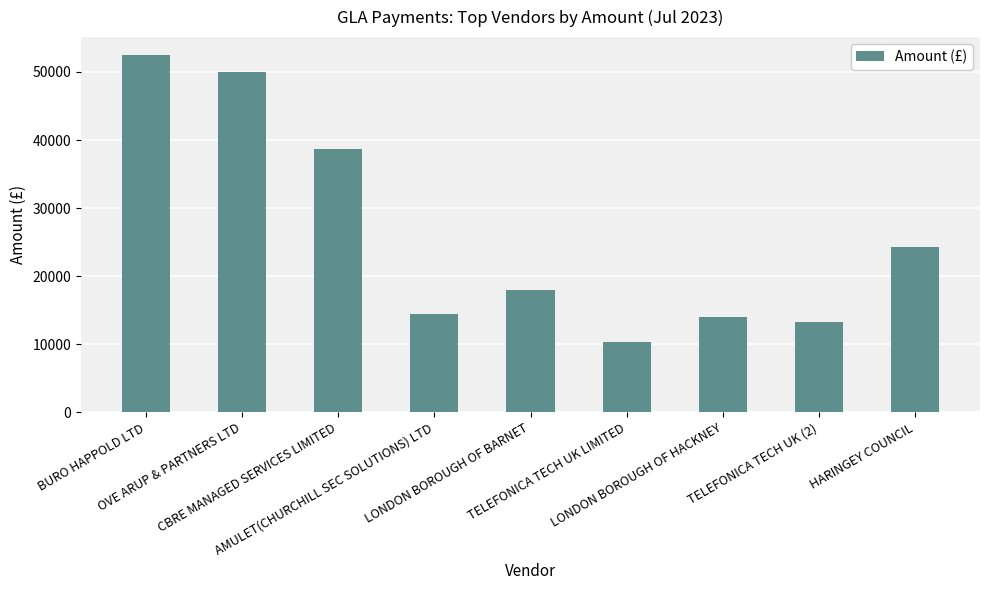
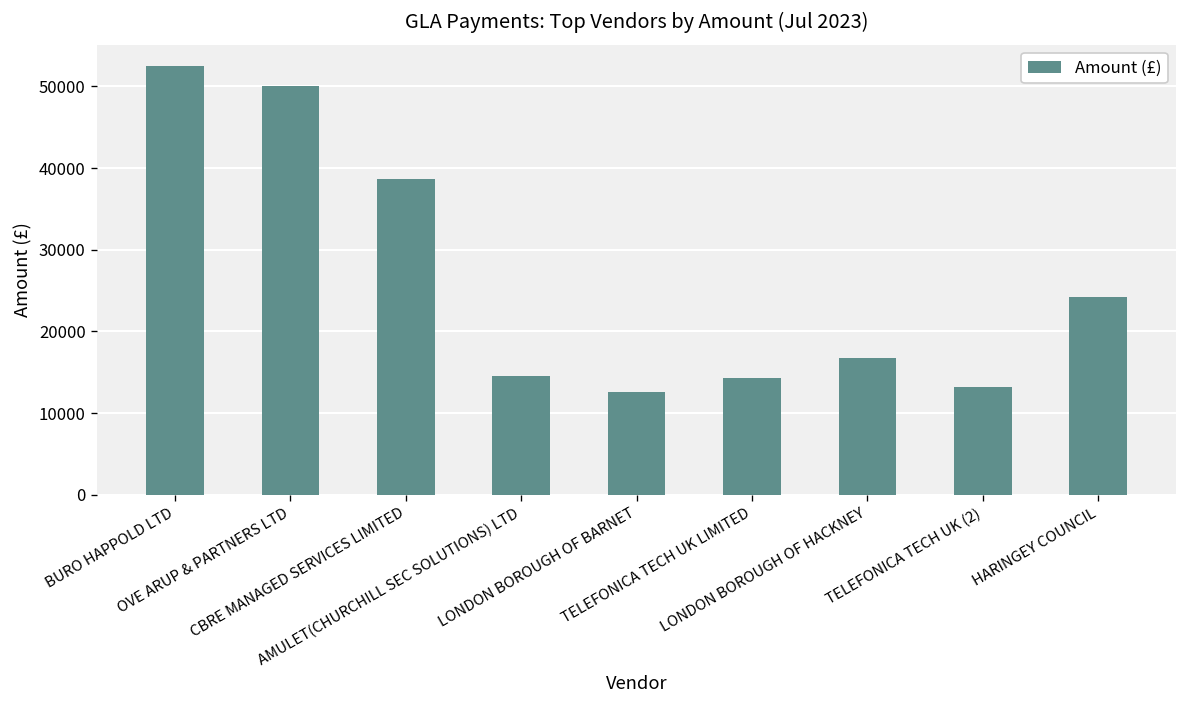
  {
    "BURO HAPPOLD LTD": 53000,
    "OVE ARUP & PARTNERS LTD": 50000,
    "CBRE MANAGED SERVICES LIMITED": 39000,
    "AMULET(CHURCHILL SEC SOLUTIONS) LTD": 14000,
-   "LONDON BOROUGH OF BARNET": 18000,
-   "TELEFONICA TECH UK LIMITED": 10000,
-   "LONDON BOROUGH OF HACKNEY": 14000,
+   "LONDON BOROUGH OF BARNET": 13000,
+   "TELEFONICA TECH UK LIMITED": 14000,
+   "LONDON BOROUGH OF HACKNEY": 17000,
    "TELEFONICA TECH UK (2)": 13000,
    "HARINGEY COUNCIL": 24000
  }
